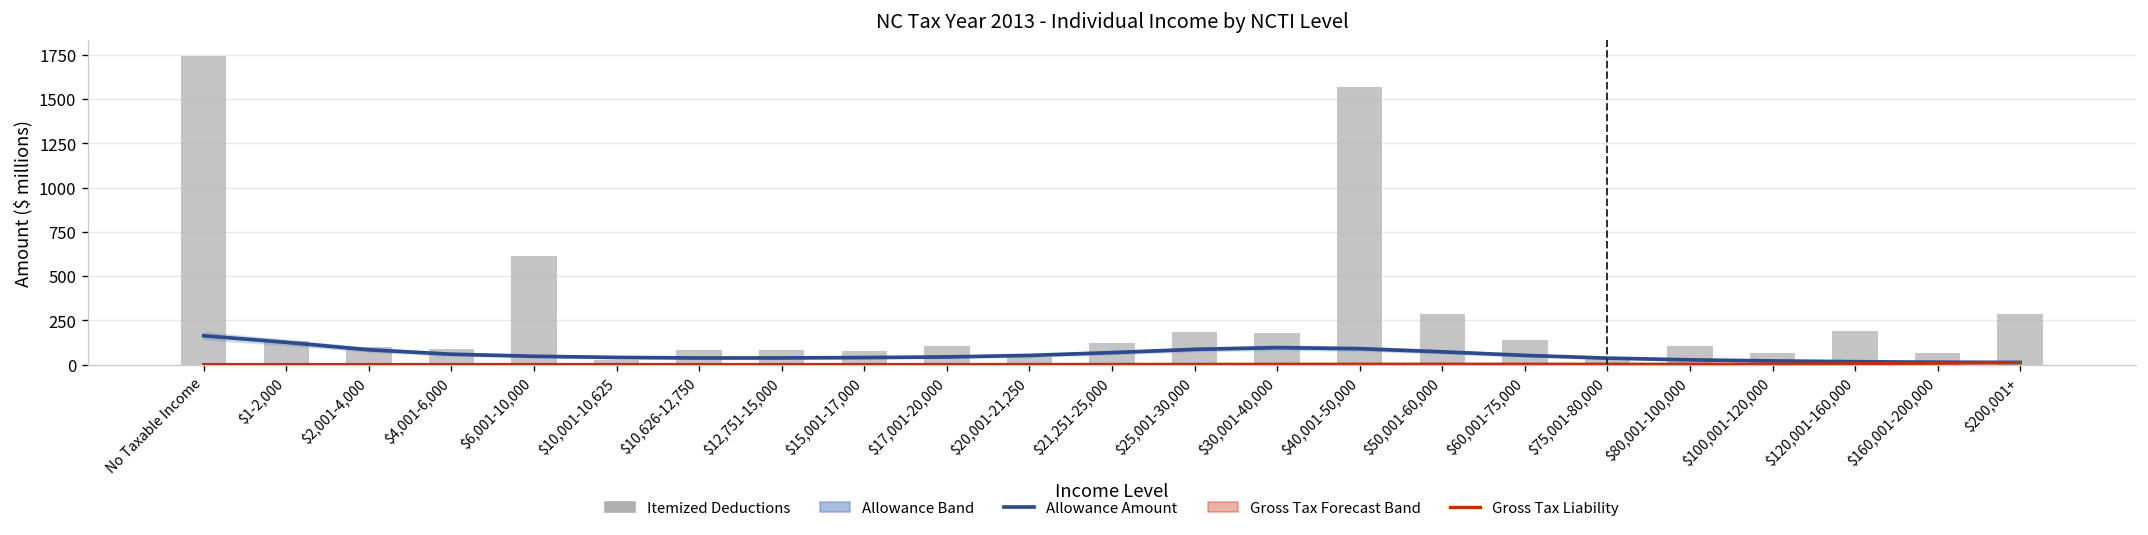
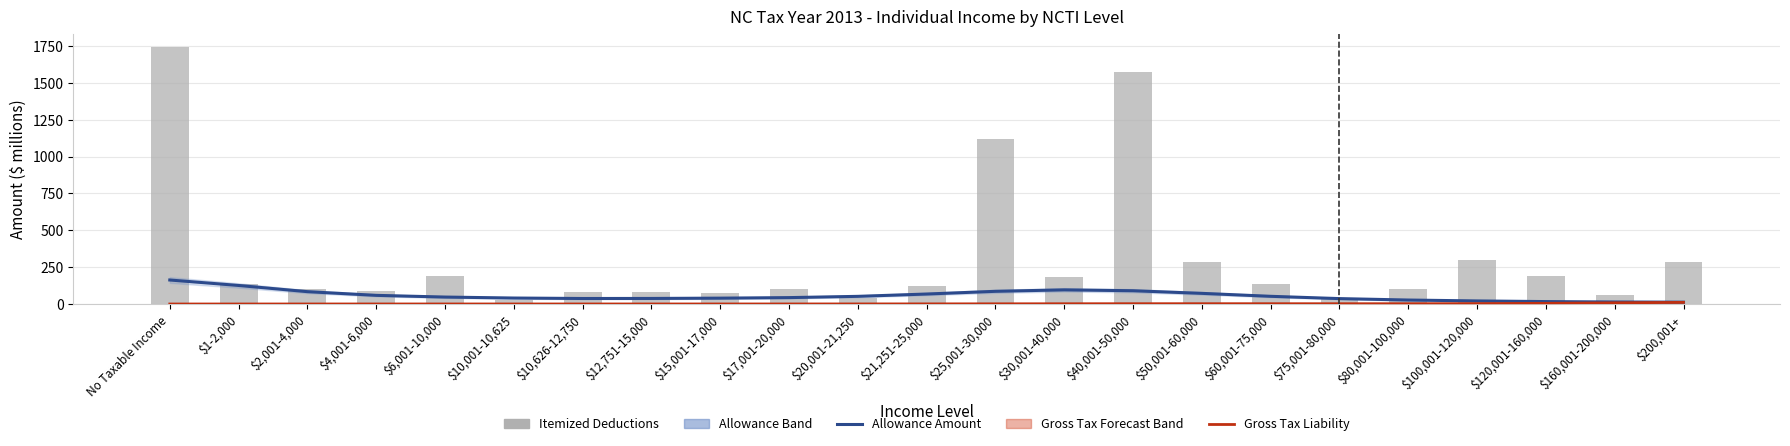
  {
    "Allowance Amount": {
      "No Taxable Income": 160
    },
    "Itemized Deductions": {
      "No Taxable Income": 1750,
      "$1-2,000": 130,
      "$2,001-4,000": 100,
      "$4,001-6,000": 90,
-     "$6,001-10,000": 610,
+     "$6,001-10,000": 190,
      "$10,001-10,625": 20,
      "$10,626-12,750": 80,
      "$12,751-15,000": 80,
      "$15,001-17,000": 80,
      "$17,001-20,000": 100,
      "$20,001-21,250": 40,
      "$21,251-25,000": 120,
-     "$25,001-30,000": 180,
+     "$25,001-30,000": 1120,
      "$30,001-40,000": 180,
      "$40,001-50,000": 1570,
      "$50,001-60,000": 290,
      "$60,001-75,000": 140,
      "$75,001-80,000": 30,
      "$80,001-100,000": 100,
-     "$100,001-120,000": 70,
+     "$100,001-120,000": 300,
      "$120,001-160,000": 190,
      "$160,001-200,000": 60,
      "$200,001+": 290
    }
  }
